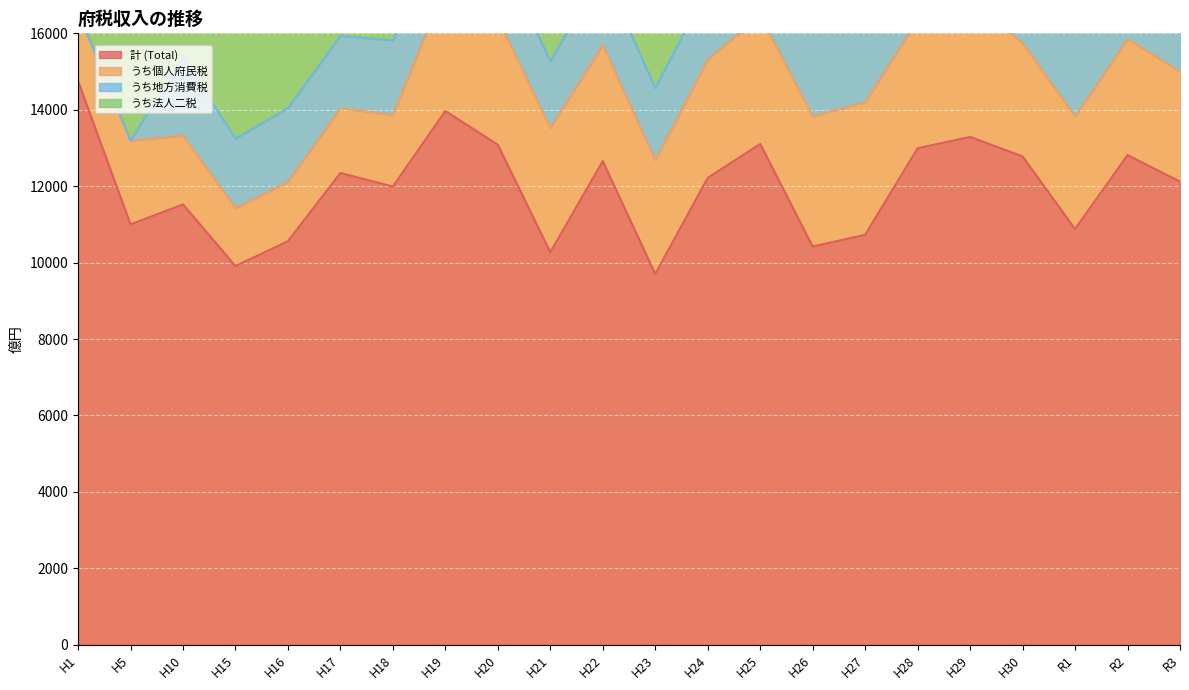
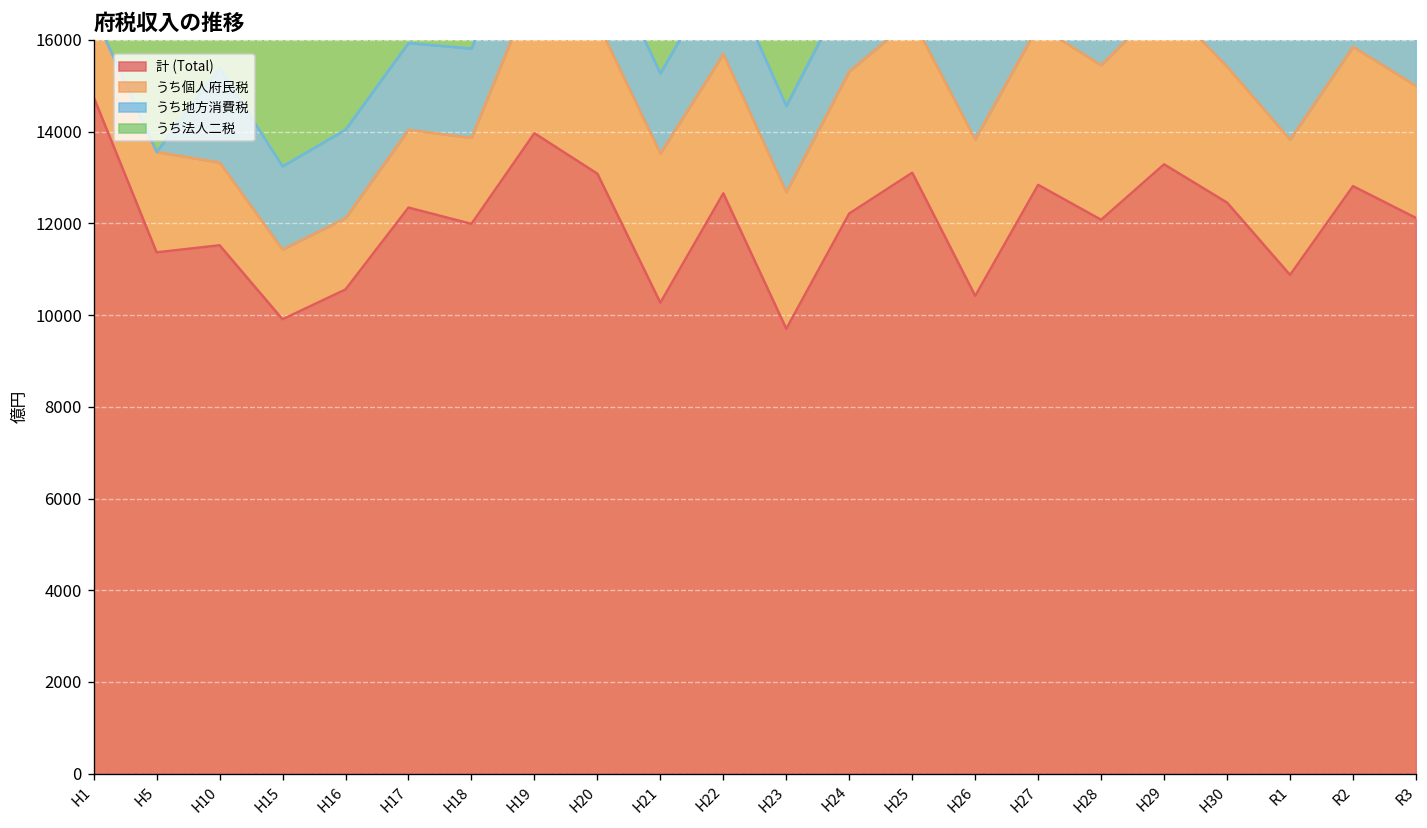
  {
    "計 (Total)": {
      "H1": 14800,
-     "H5": 11000,
+     "H5": 11400,
      "H10": 11500,
      "H15": 9900,
      "H16": 10600,
      "H17": 12300,
      "H18": 12000,
      "H19": 14000,
      "H20": 13100,
      "H21": 10300,
      "H22": 12700,
      "H23": 9700,
      "H24": 12200,
      "H25": 13100,
      "H26": 10400,
-     "H27": 10700,
-     "H28": 13000,
+     "H27": 12800,
+     "H28": 12100,
      "H29": 13300,
-     "H30": 12800,
+     "H30": 12500,
      "R1": 10900,
      "R2": 12800,
      "R3": 12100
    },
    "うち個人府民税": {
      "H10": 1800,
      "H15": 1500,
      "H16": 1600,
      "H17": 1700,
      "H18": 1900,
      "H21": 3300,
      "H22": 3000,
      "H23": 3000,
      "H24": 3100,
      "H26": 3400,
      "H30": 3000,
      "R1": 3000,
      "R2": 3000,
      "R3": 2900
    },
    "うち地方消費税": {
      "H15": 1800,
      "H16": 1900,
      "H17": 1900,
      "H18": 1900,
      "H21": 1700,
      "H23": 1900
    }
  }
